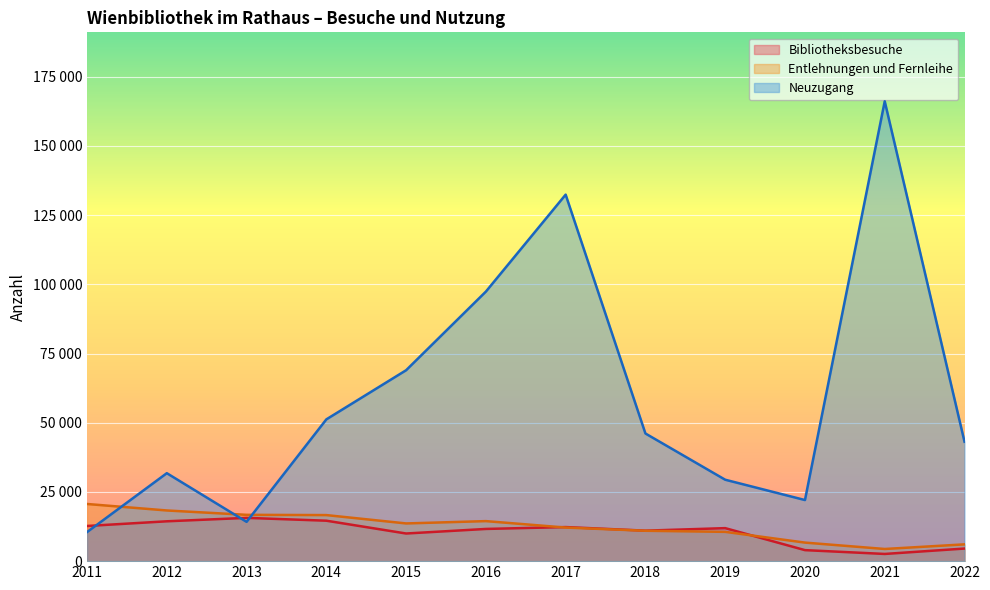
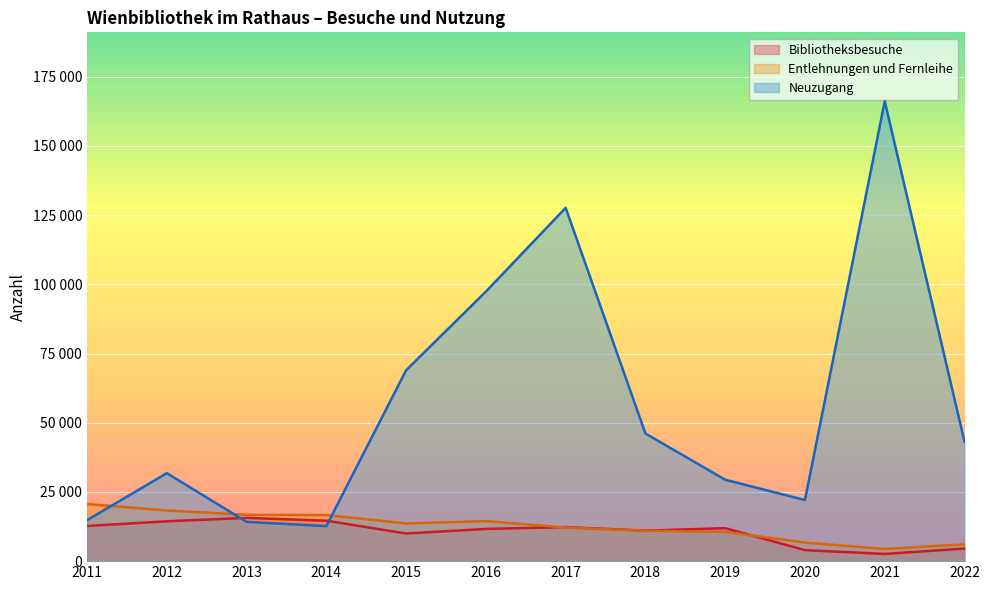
  {
    "Neuzugang": {
-     "2011": 10000,
+     "2011": 15000,
      "2012": 32000,
      "2013": 14000,
-     "2014": 51000,
+     "2014": 13000,
      "2015": 69000,
      "2016": 97000,
-     "2017": 132000,
+     "2017": 128000,
      "2018": 46000,
      "2019": 29000,
      "2020": 22000,
      "2021": 166000,
      "2022": 43000
    }
  }
